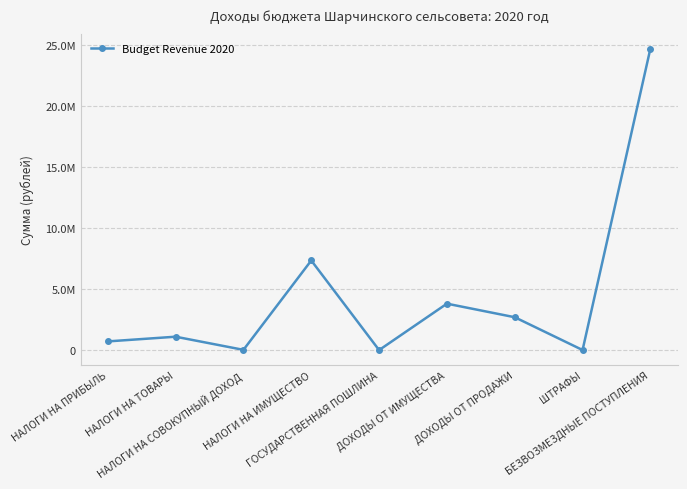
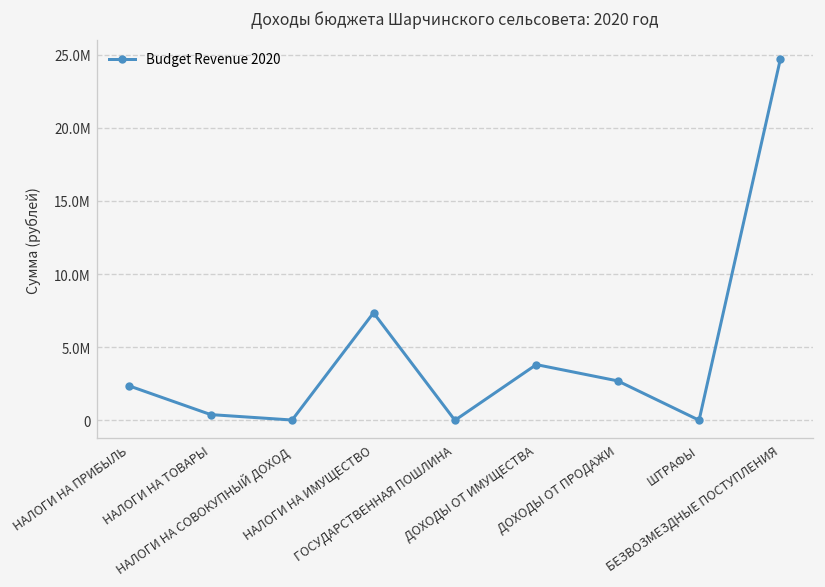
  {
-   "НАЛОГИ НА ПРИБЫЛЬ": 700000,
-   "НАЛОГИ НА ТОВАРЫ": 1100000,
+   "НАЛОГИ НА ПРИБЫЛЬ": 2400000,
+   "НАЛОГИ НА ТОВАРЫ": 400000,
    "НАЛОГИ НА СОВОКУПНЫЙ ДОХОД": 0,
    "НАЛОГИ НА ИМУЩЕСТВО": 7400000,
    "ГОСУДАРСТВЕННАЯ ПОШЛИНА": 0,
    "ДОХОДЫ ОТ ИМУЩЕСТВА": 3800000,
    "ДОХОДЫ ОТ ПРОДАЖИ": 2700000,
    "ШТРАФЫ": 0,
    "БЕЗВОЗМЕЗДНЫЕ ПОСТУПЛЕНИЯ": 24700000
  }
